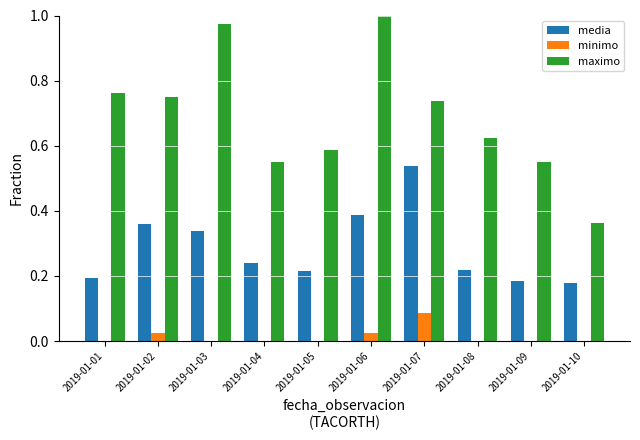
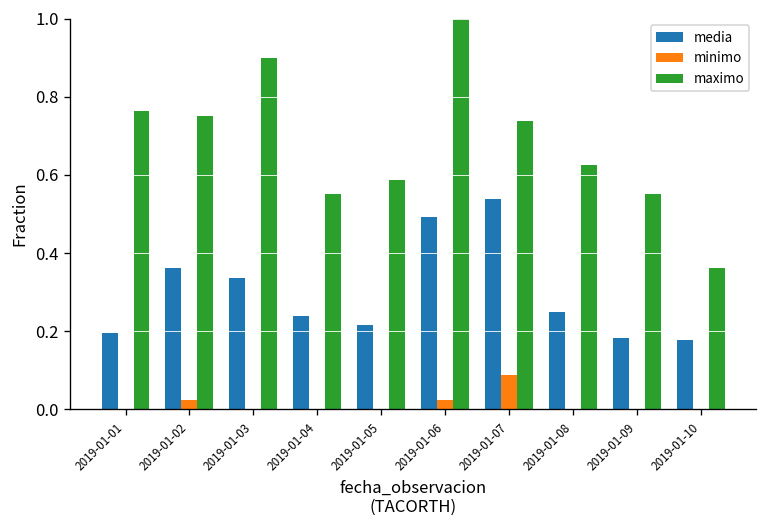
  {
    "media": {
      "2019-01-01": 0.20,
      "2019-01-02": 0.36,
      "2019-01-03": 0.34,
      "2019-01-04": 0.24,
      "2019-01-05": 0.21,
-     "2019-01-06": 0.39,
+     "2019-01-06": 0.49,
      "2019-01-07": 0.54,
-     "2019-01-08": 0.22,
+     "2019-01-08": 0.25,
      "2019-01-09": 0.18,
      "2019-01-10": 0.18
    },
    "minimo": {
      "2019-01-01": 0.00,
      "2019-01-02": 0.03,
      "2019-01-03": 0.00,
      "2019-01-04": 0.00,
      "2019-01-05": 0.00,
      "2019-01-06": 0.03,
      "2019-01-07": 0.09,
      "2019-01-08": 0.00,
      "2019-01-09": 0.00,
      "2019-01-10": 0.00
    },
    "maximo": {
      "2019-01-01": 0.76,
      "2019-01-02": 0.75,
-     "2019-01-03": 0.98,
+     "2019-01-03": 0.90,
      "2019-01-04": 0.55,
      "2019-01-05": 0.59,
      "2019-01-06": 1.00,
      "2019-01-07": 0.74,
      "2019-01-08": 0.63,
      "2019-01-09": 0.55,
      "2019-01-10": 0.36
    }
  }
